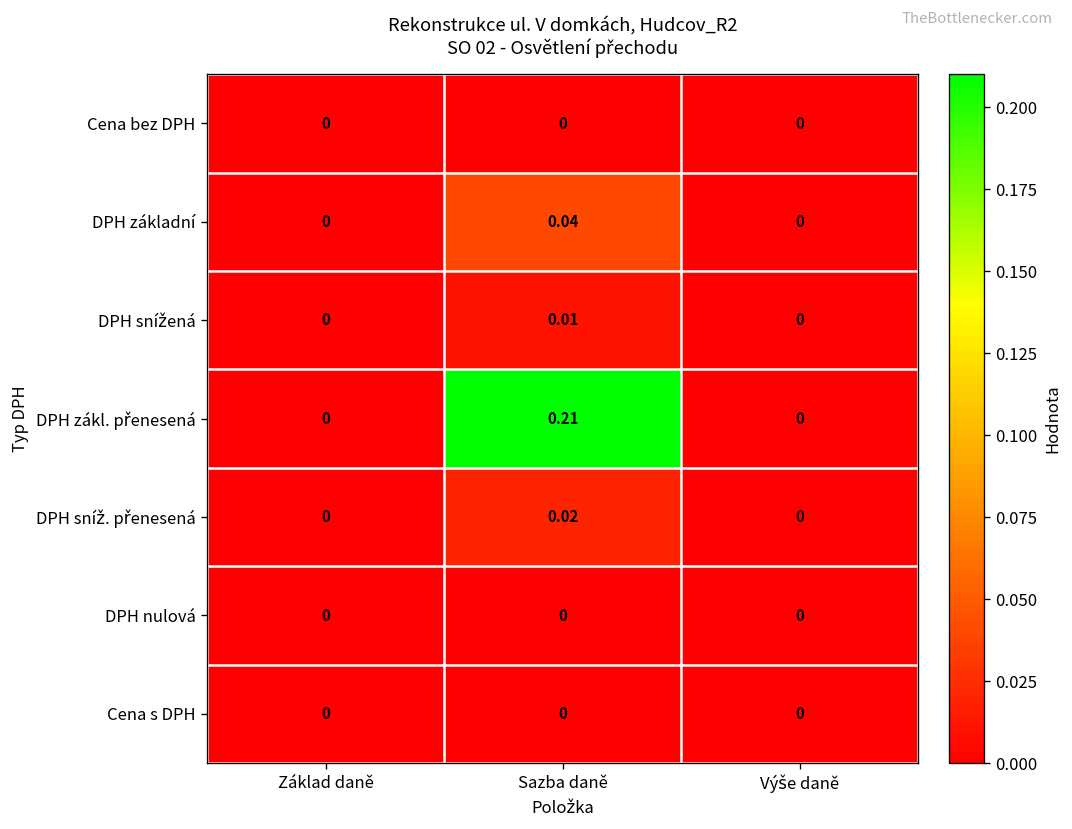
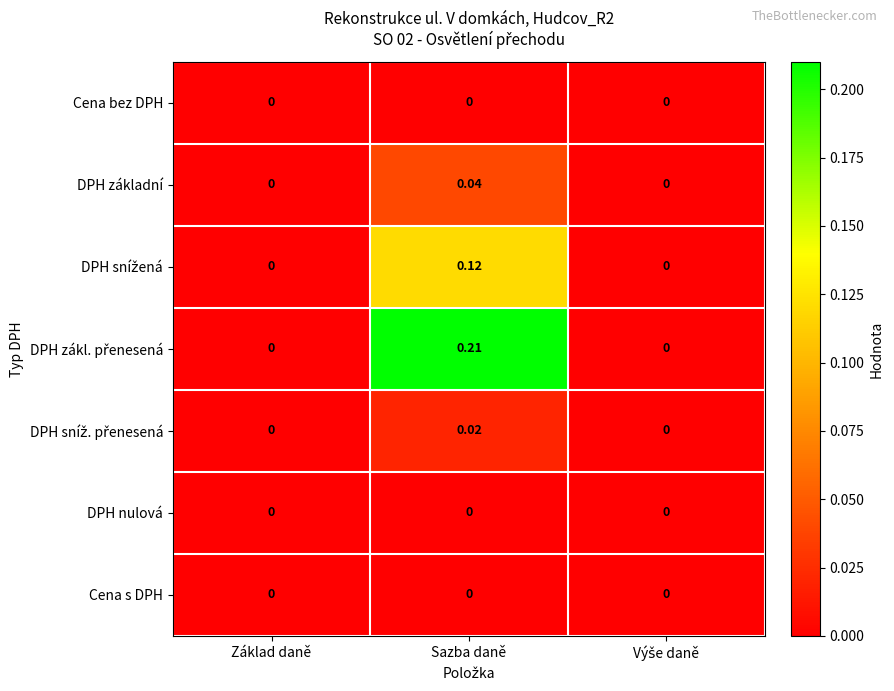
  {
    "Cena bez DPH": {
      "Základ daně": 0,
      "Sazba daně": 0,
      "Výše daně": 0
    },
    "DPH základní": {
      "Základ daně": 0,
      "Sazba daně": 0.04,
      "Výše daně": 0
    },
    "DPH snížená": {
      "Základ daně": 0,
-     "Sazba daně": 0.01,
+     "Sazba daně": 0.12,
      "Výše daně": 0
    },
    "DPH zákl. přenesená": {
      "Základ daně": 0,
      "Sazba daně": 0.21,
      "Výše daně": 0
    },
    "DPH sníž. přenesená": {
      "Základ daně": 0,
      "Sazba daně": 0.02,
      "Výše daně": 0
    },
    "DPH nulová": {
      "Základ daně": 0,
      "Sazba daně": 0,
      "Výše daně": 0
    },
    "Cena s DPH": {
      "Základ daně": 0,
      "Sazba daně": 0,
      "Výše daně": 0
    }
  }
